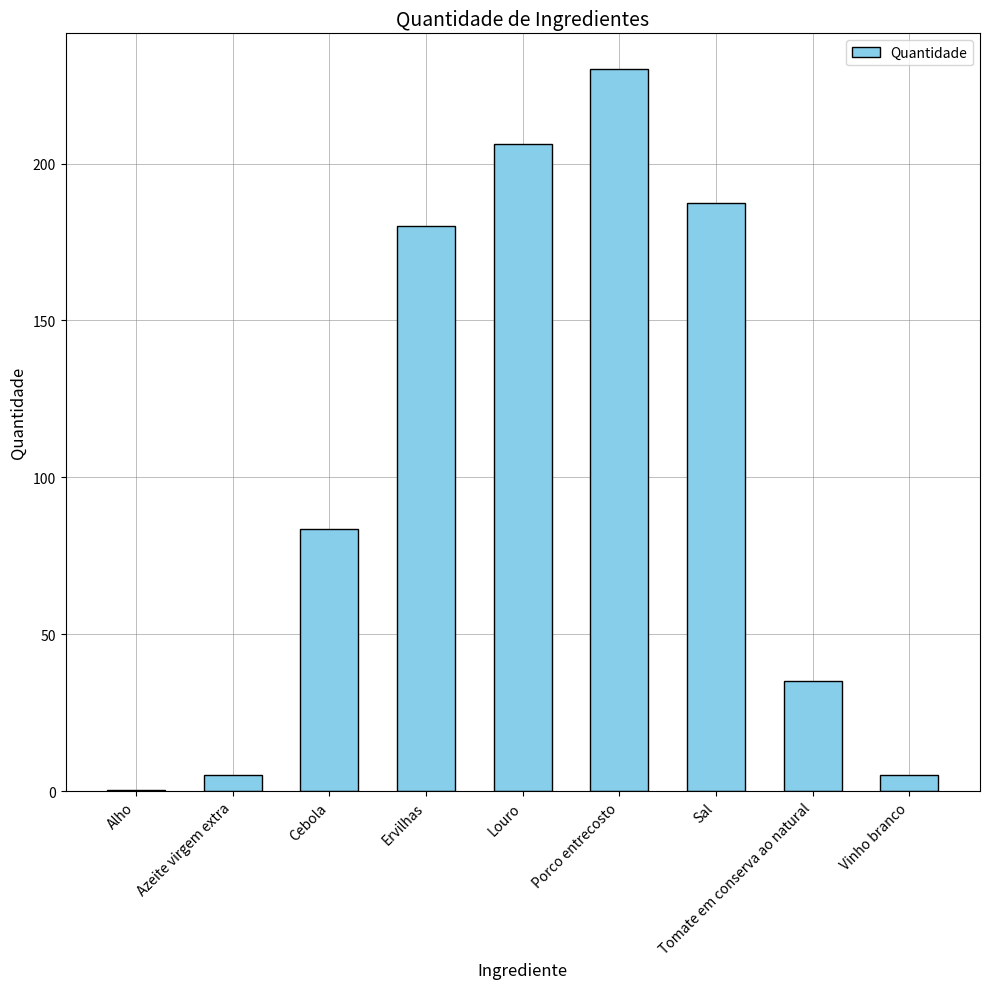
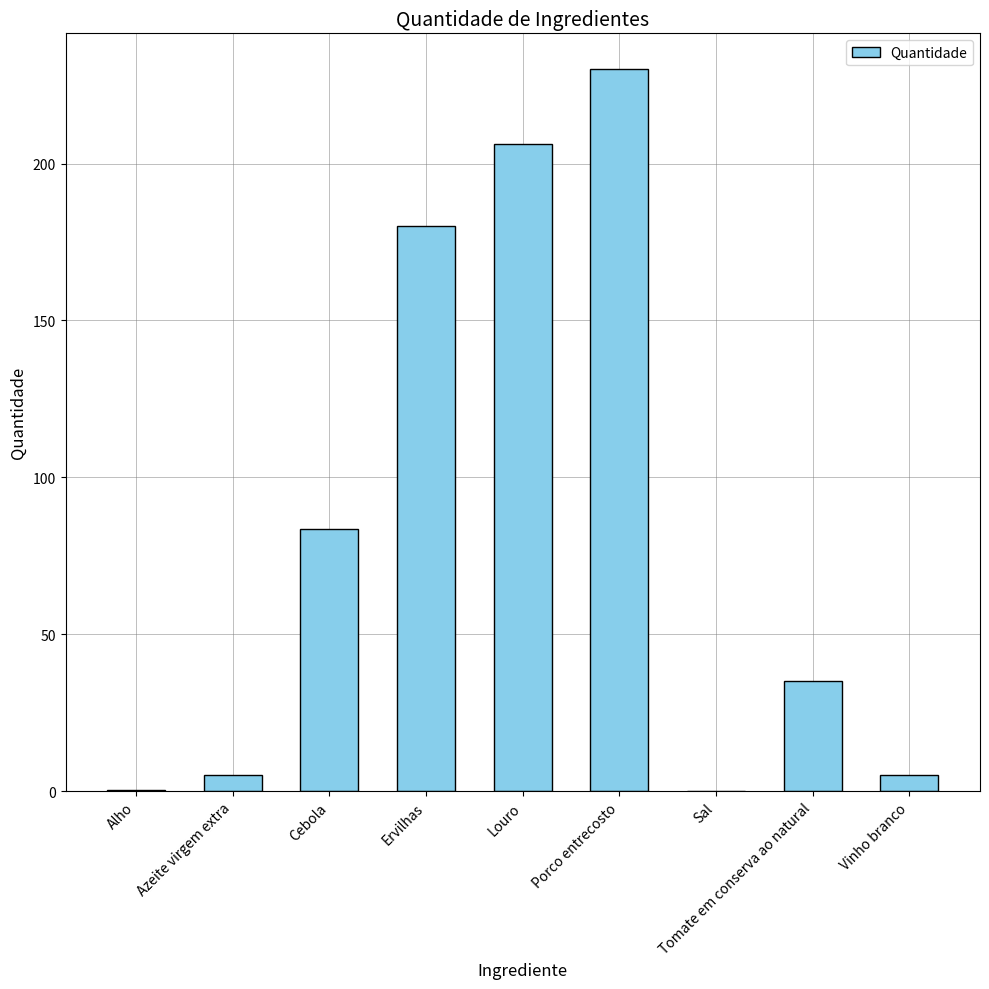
  {
    "Azeite virgem extra": 5,
    "Cebola": 83,
    "Ervilhas": 180,
    "Louro": 206,
    "Porco entrecosto": 230,
-   "Sal": 187,
+   "Sal": 0,
    "Tomate em conserva ao natural": 35,
    "Vinho branco": 5
  }
